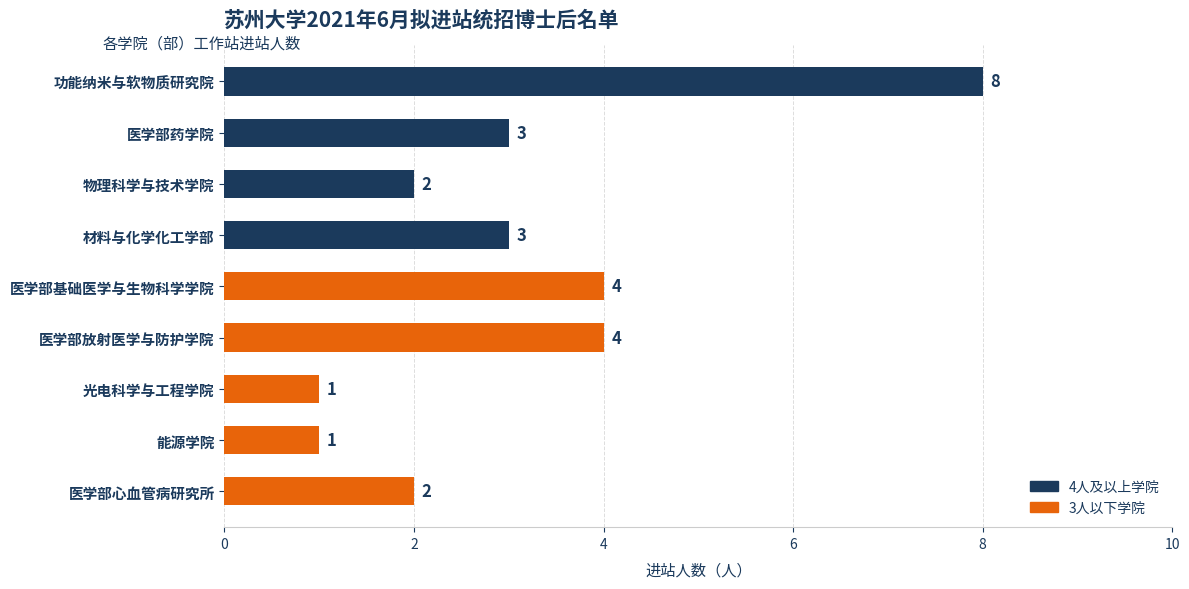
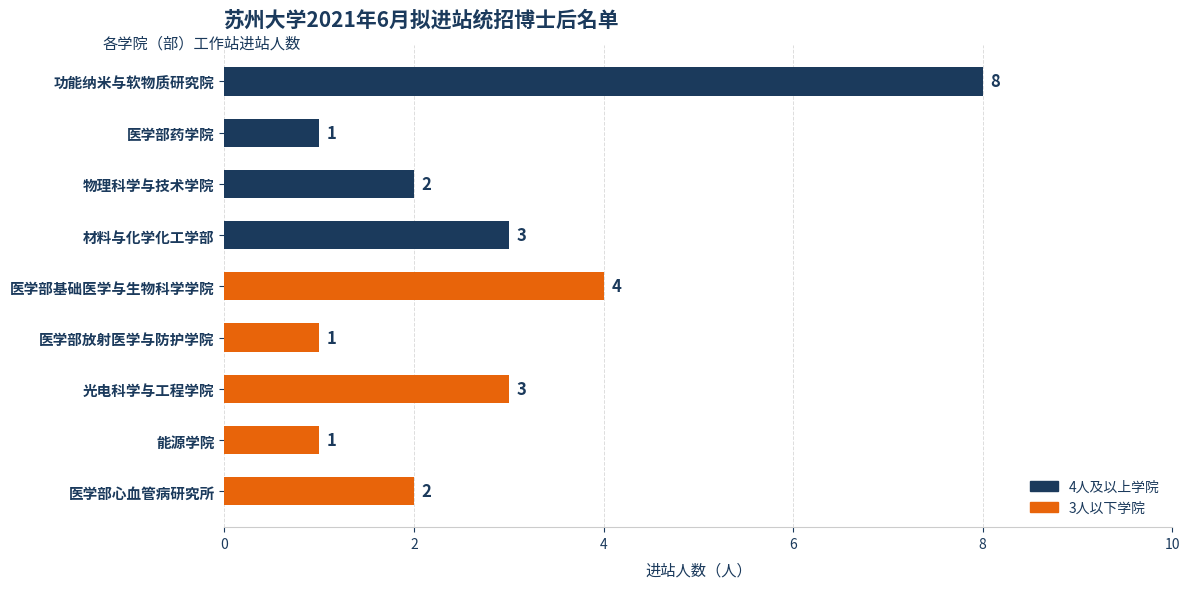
  {
    "功能纳米与软物质研究院": 8,
-   "医学部药学院": 3,
+   "医学部药学院": 1,
    "物理科学与技术学院": 2,
    "材料与化学化工学部": 3,
    "医学部基础医学与生物科学学院": 4,
-   "医学部放射医学与防护学院": 4,
-   "光电科学与工程学院": 1,
+   "医学部放射医学与防护学院": 1,
+   "光电科学与工程学院": 3,
    "能源学院": 1,
    "医学部心血管病研究所": 2
  }
